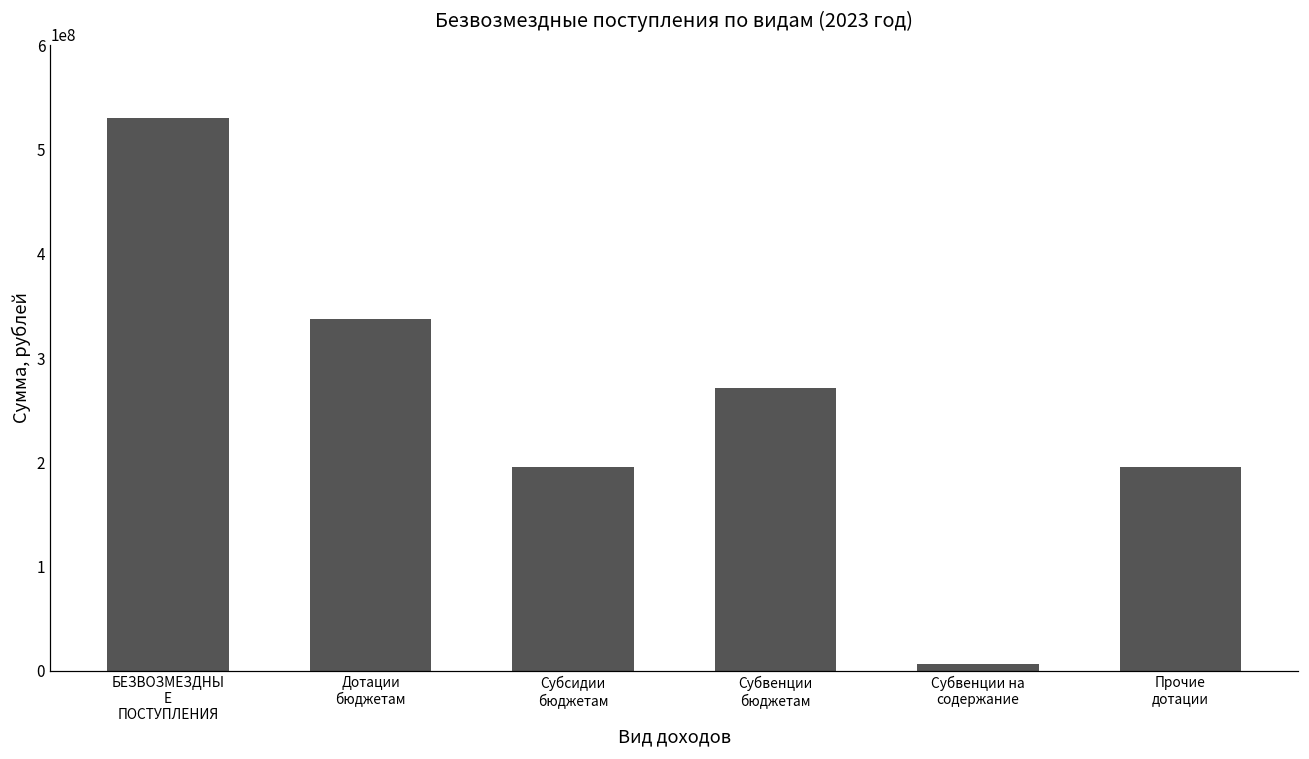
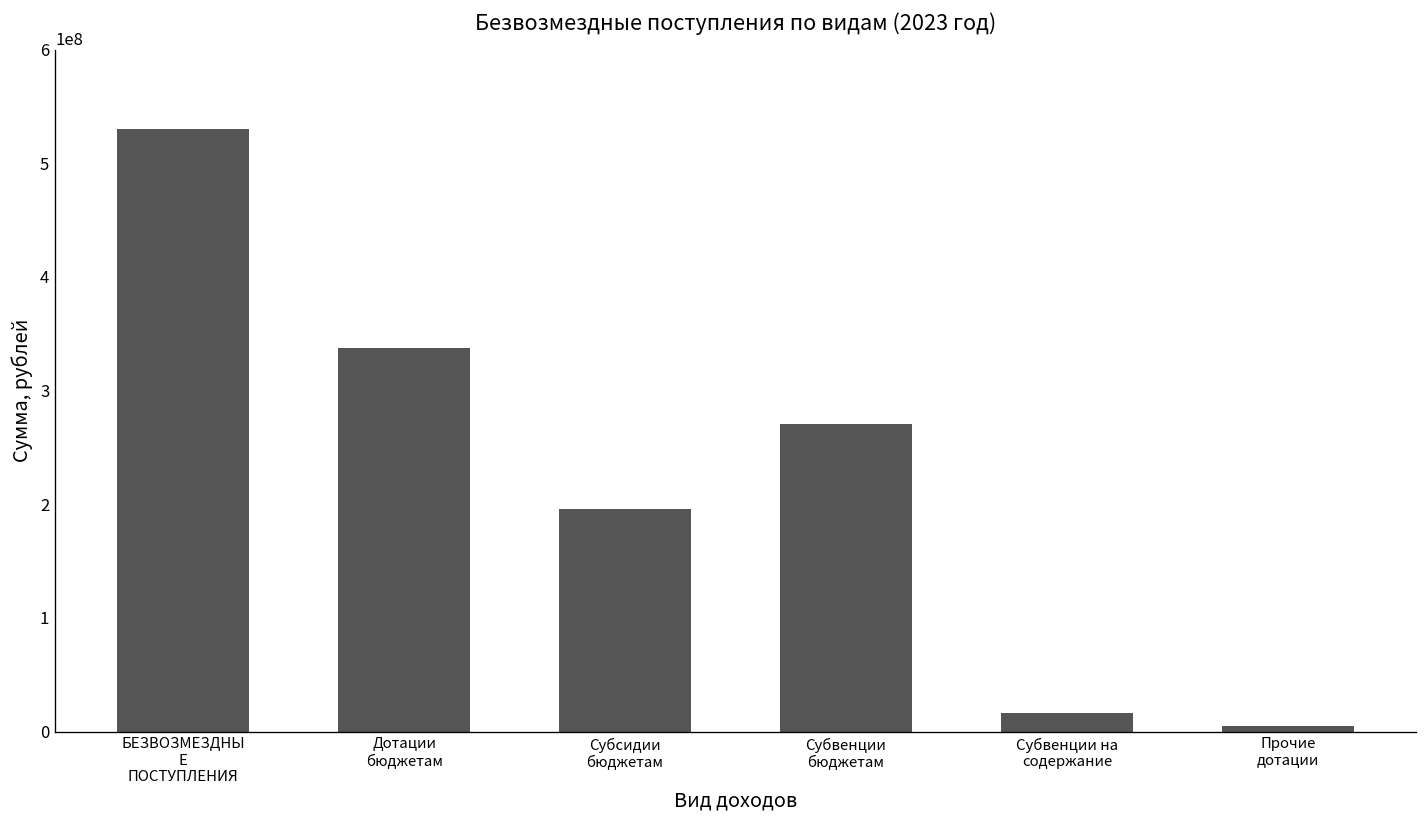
  {
    "БЕЗВОЗМЕЗДНЫ Е ПОСТУПЛЕНИЯ": 530000000,
    "Дотации бюджетам": 340000000,
    "Субсидии бюджетам": 200000000,
    "Субвенции бюджетам": 270000000,
-   "Субвенции на содержание": 10000000,
-   "Прочие дотации": 200000000
+   "Субвенции на содержание": 20000000,
+   "Прочие дотации": 0
  }
